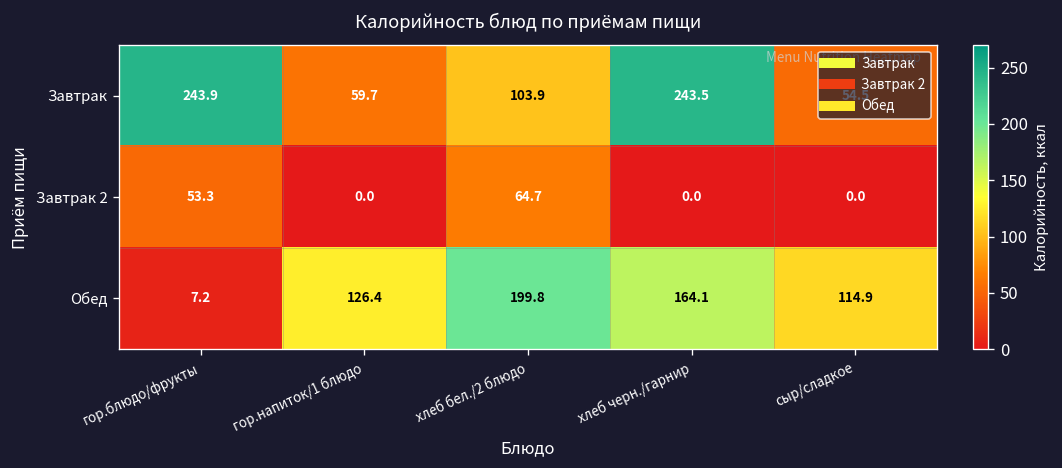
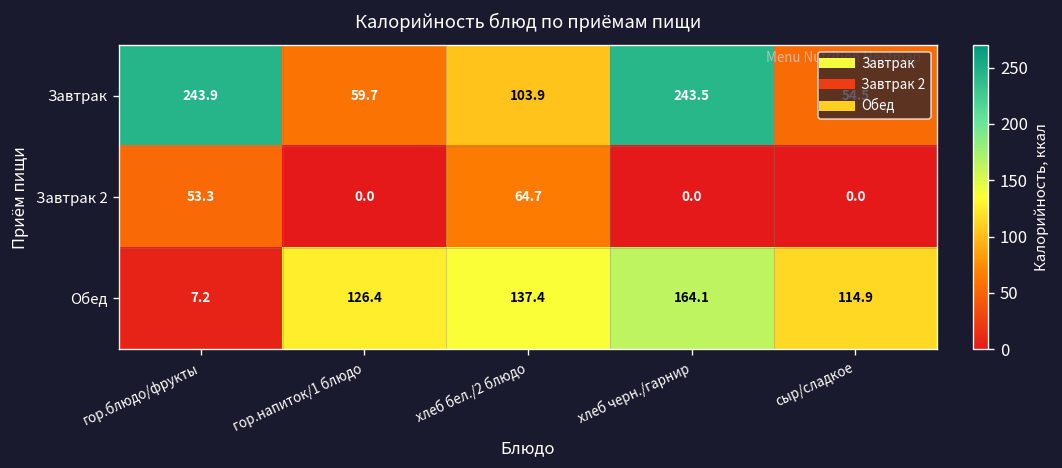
  {
    "Завтрак": {
      "гор.блюдо/фрукты": 243.9,
      "гор.напиток/1 блюдо": 59.7,
      "хлеб бел./2 блюдо": 103.9,
      "хлеб черн./гарнир": 243.5
    },
    "Завтрак 2": {
      "гор.блюдо/фрукты": 53.3,
      "гор.напиток/1 блюдо": 0.0,
      "хлеб бел./2 блюдо": 64.7,
      "хлеб черн./гарнир": 0.0,
      "сыр/сладкое": 0.0
    },
    "Обед": {
      "гор.блюдо/фрукты": 7.2,
      "гор.напиток/1 блюдо": 126.4,
-     "хлеб бел./2 блюдо": 199.8,
+     "хлеб бел./2 блюдо": 137.4,
      "хлеб черн./гарнир": 164.1,
      "сыр/сладкое": 114.9
    }
  }
